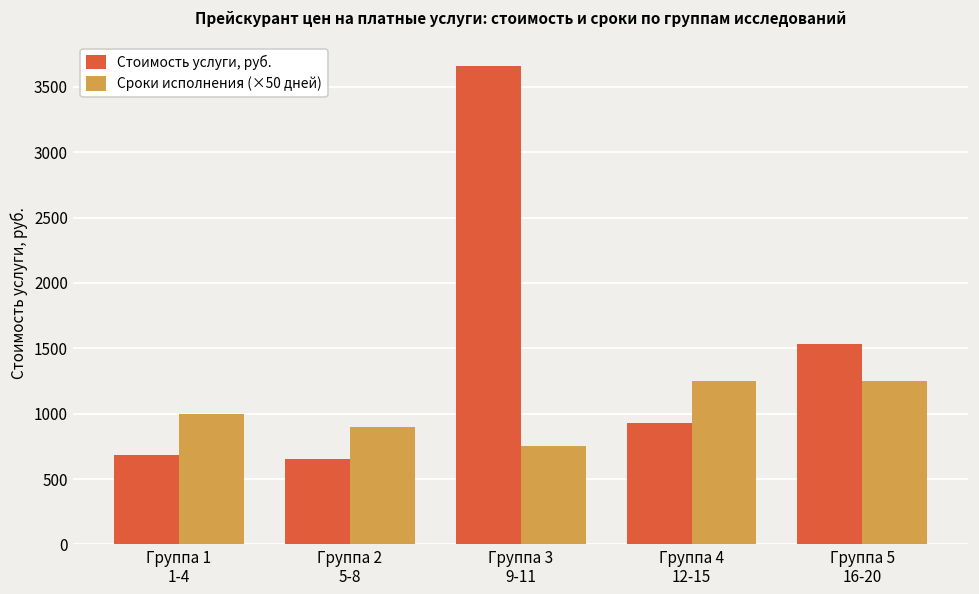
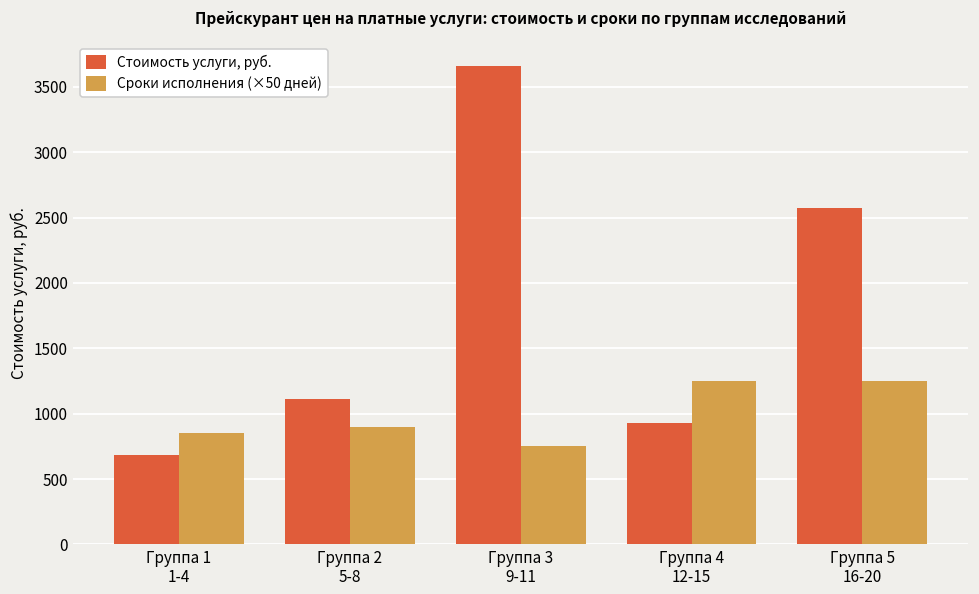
  {
    "Стоимость услуги, руб.": {
      "Группа 1 1-4": 690,
-     "Группа 2 5-8": 650,
+     "Группа 2 5-8": 1110,
      "Группа 3 9-11": 3660,
      "Группа 4 12-15": 930,
-     "Группа 5 16-20": 1530
+     "Группа 5 16-20": 2570
    },
    "Сроки исполнения (×50 дней)": {
-     "Группа 1 1-4": 1000,
+     "Группа 1 1-4": 850,
      "Группа 2 5-8": 900,
      "Группа 3 9-11": 750,
      "Группа 4 12-15": 1250,
      "Группа 5 16-20": 1250
    }
  }
